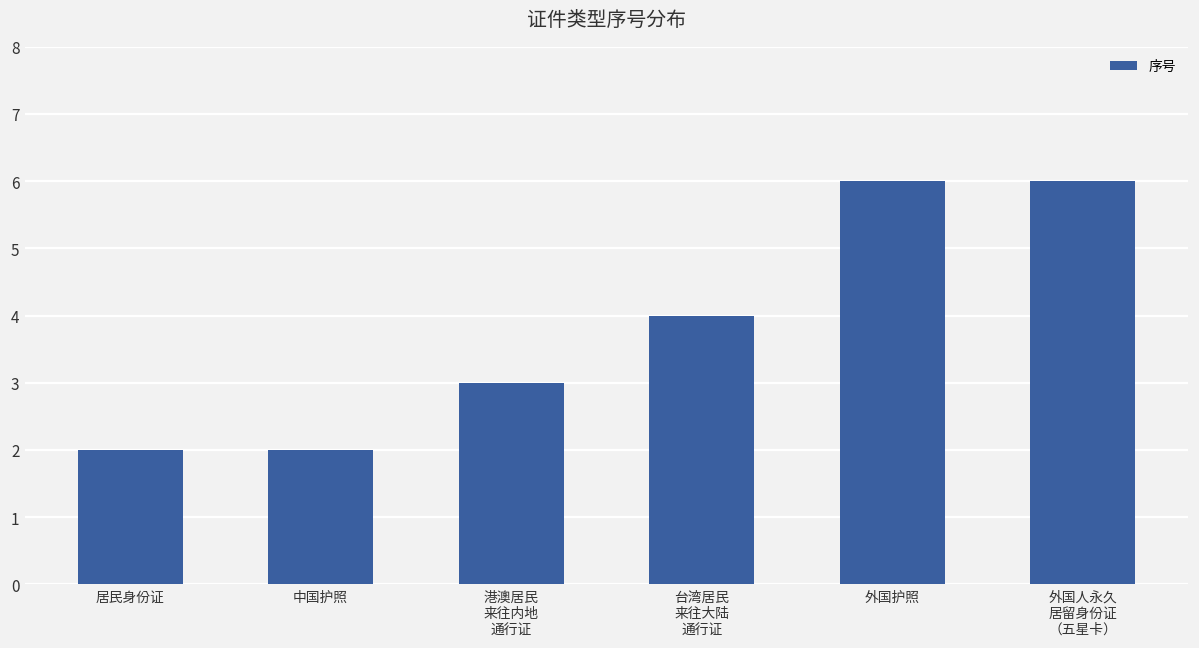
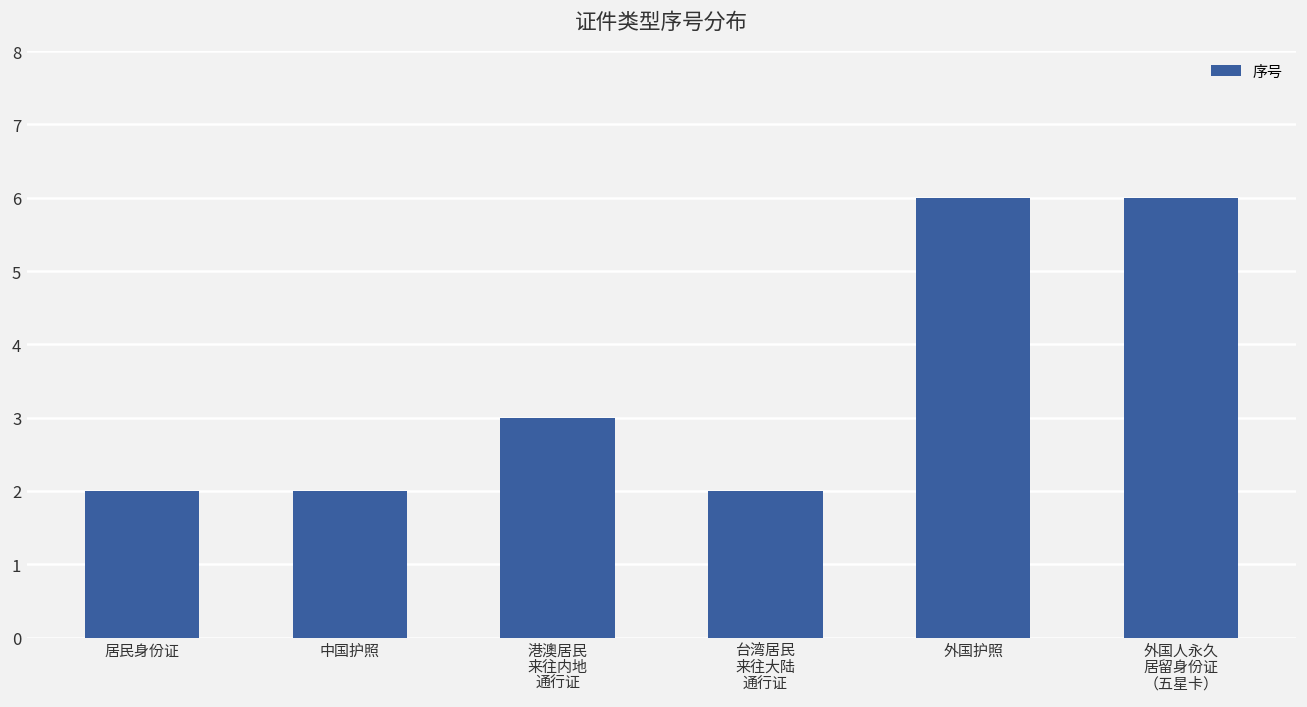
  {
    "居民身份证": 2,
    "中国护照": 2,
    "港澳居民 来往内地 通行证": 3,
-   "台湾居民 来往大陆 通行证": 4,
+   "台湾居民 来往大陆 通行证": 2,
    "外国护照": 6,
    "外国人永久 居留身份证 （五星卡）": 6
  }
